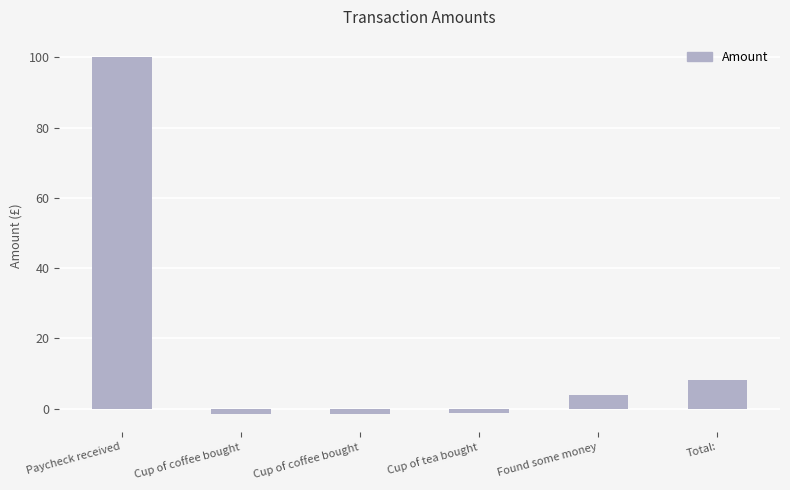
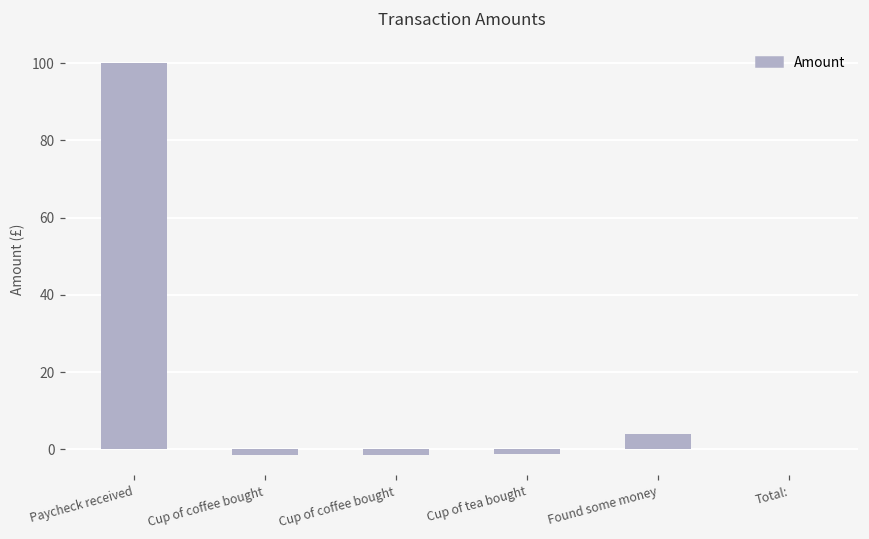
  {
    "Paycheck received": 100,
    "Cup of tea bought": -1,
    "Found some money": 4,
-   "Total:": 8
+   "Total:": 0
  }
